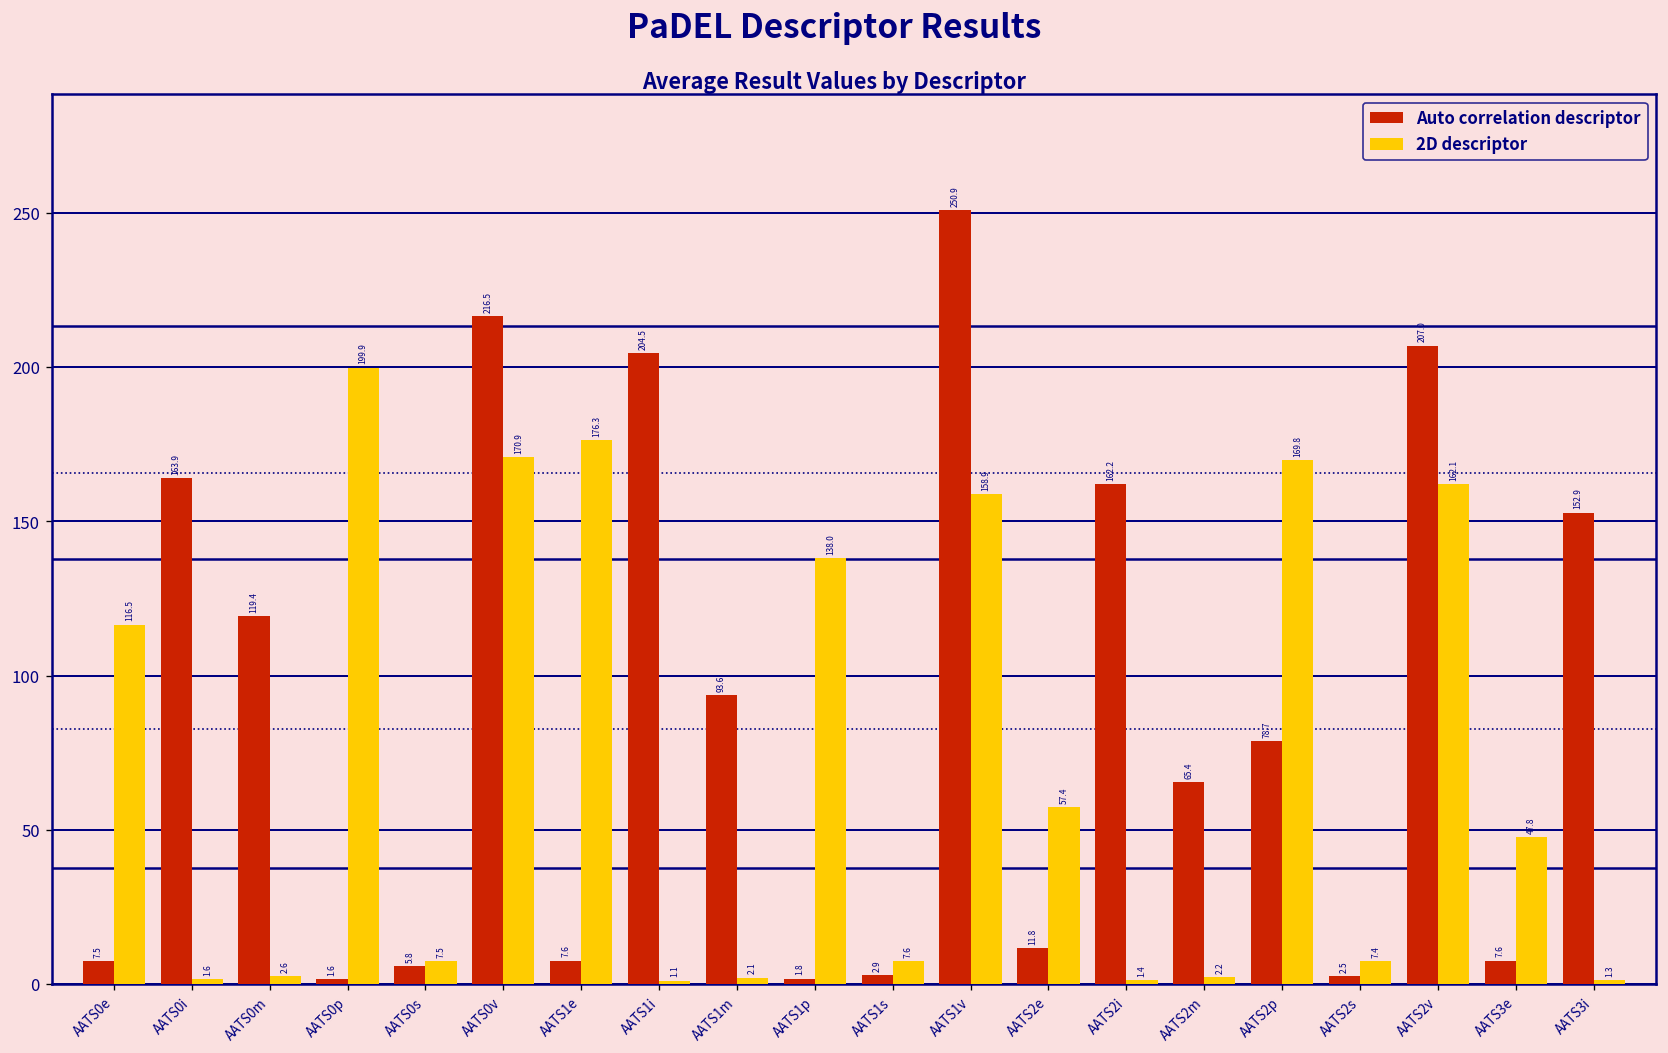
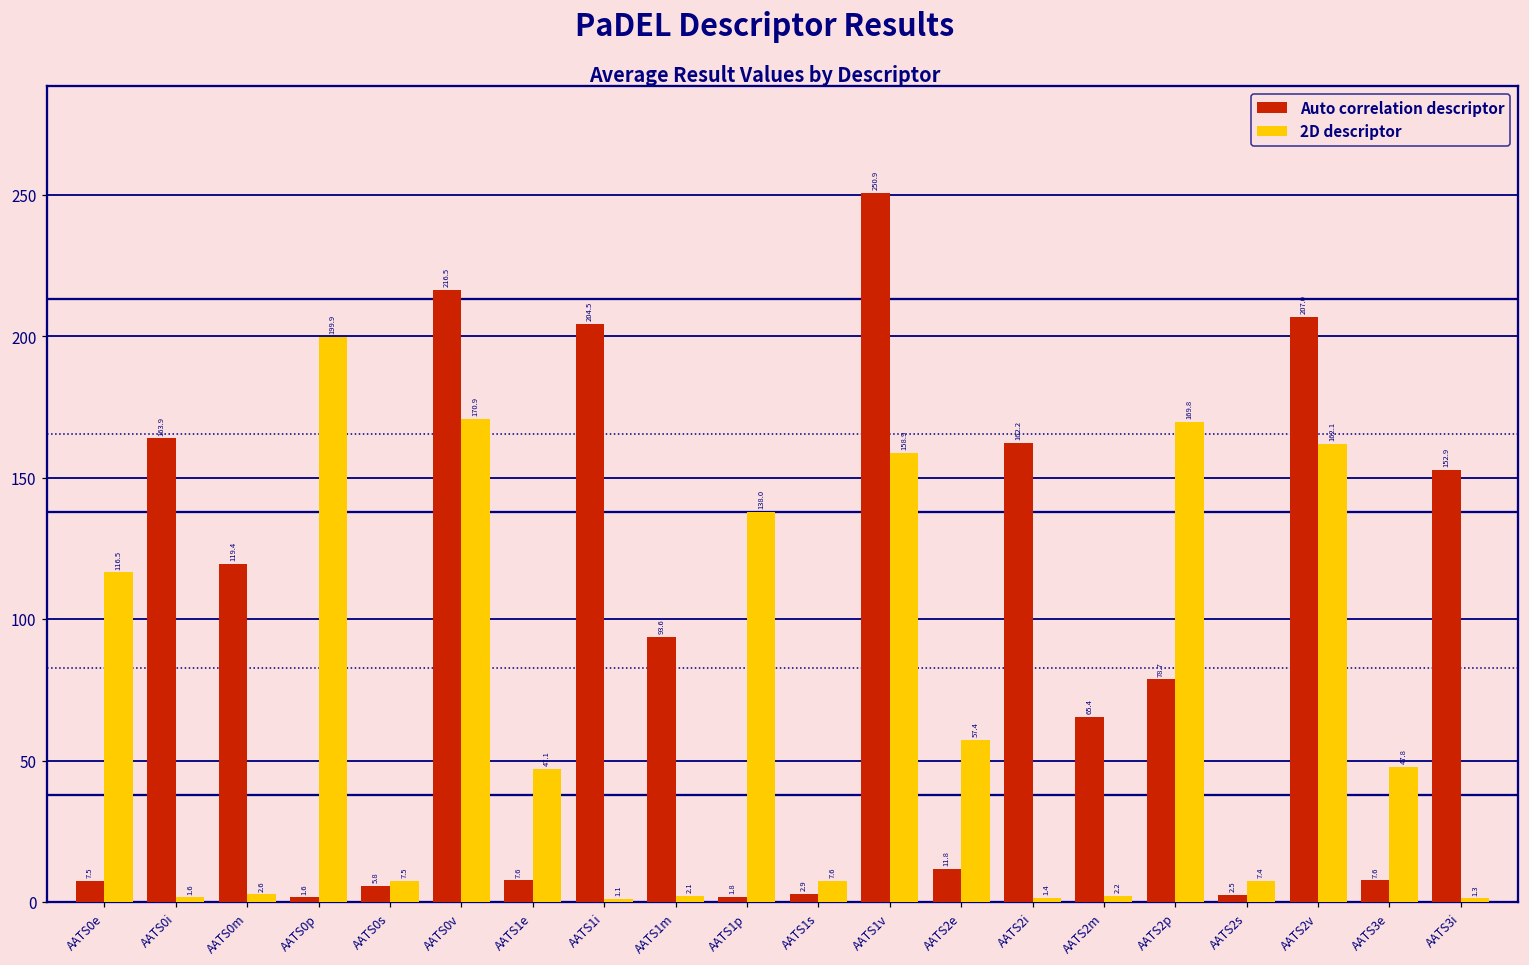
  {
    "Auto correlation descriptor": {
      "AATS0e": 7.5,
      "AATS0i": 163.9,
      "AATS0m": 119.4,
      "AATS0p": 1.6,
      "AATS0s": 5.8,
      "AATS0v": 216.5,
      "AATS1e": 7.6,
      "AATS1i": 204.5,
      "AATS1m": 93.6,
      "AATS1p": 1.8,
      "AATS1s": 2.9,
      "AATS1v": 250.9,
      "AATS2e": 11.8,
      "AATS2i": 162.2,
      "AATS2m": 65.4,
      "AATS2p": 78.7,
      "AATS2s": 2.5,
      "AATS2v": 207.0,
      "AATS3e": 7.6,
      "AATS3i": 152.9
    },
    "2D descriptor": {
      "AATS0e": 116.5,
      "AATS0i": 1.6,
      "AATS0m": 2.6,
      "AATS0p": 199.9,
      "AATS0s": 7.5,
      "AATS0v": 170.9,
-     "AATS1e": 176.3,
+     "AATS1e": 47.1,
      "AATS1i": 1.1,
      "AATS1m": 2.1,
      "AATS1p": 138.0,
      "AATS1s": 7.6,
      "AATS1v": 158.9,
      "AATS2e": 57.4,
      "AATS2i": 1.4,
      "AATS2m": 2.2,
      "AATS2p": 169.8,
      "AATS2s": 7.4,
      "AATS2v": 162.1,
      "AATS3e": 47.8,
      "AATS3i": 1.3
    }
  }
